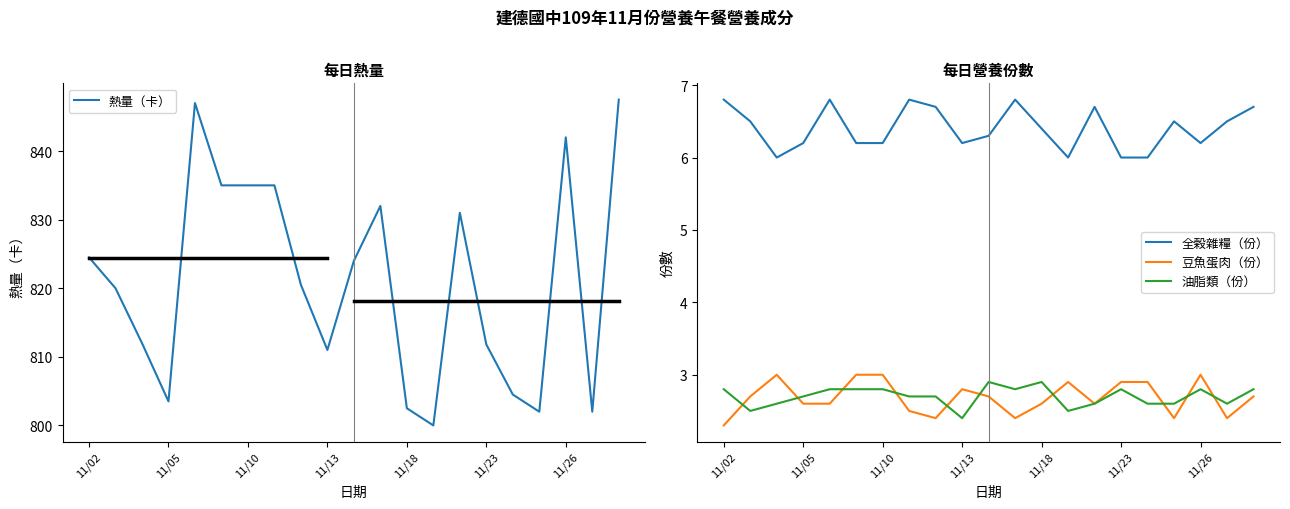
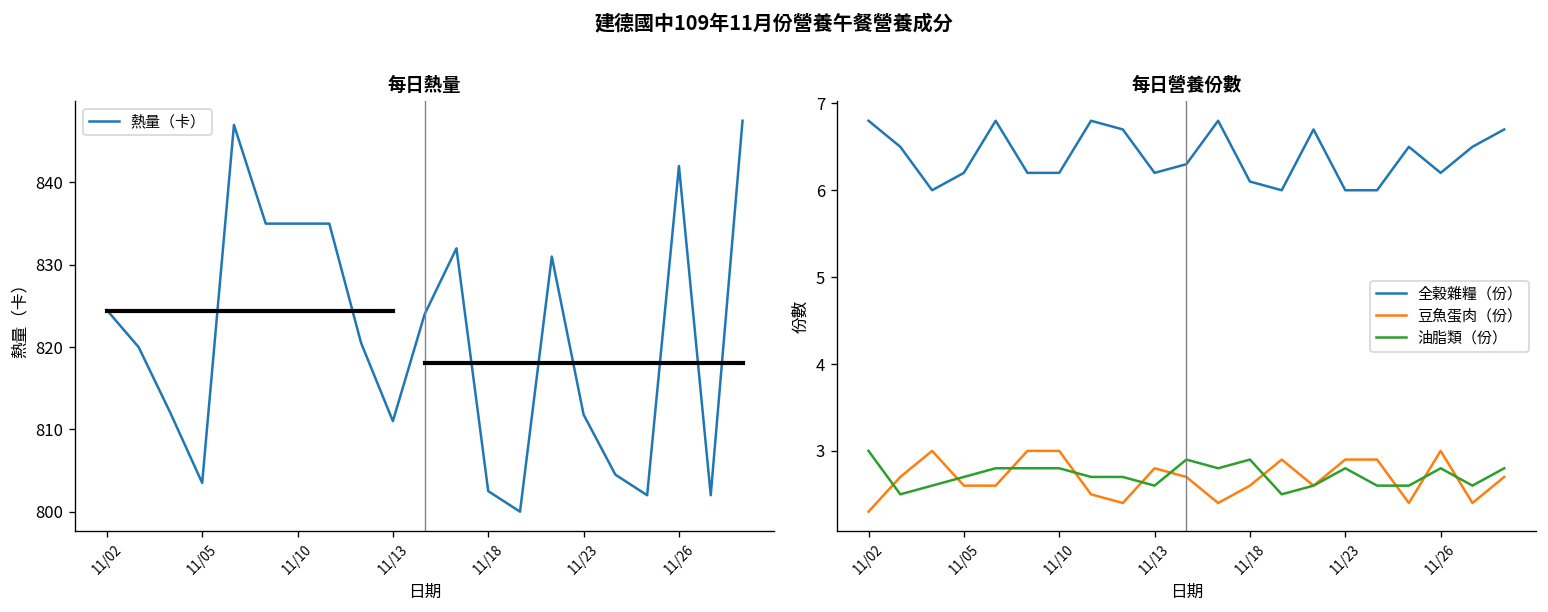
  {
    "每日熱量": {
      "熱量（卡）": {
        "11/05": 804,
        "11/10": 835,
        "11/13": 811,
        "11/18": 803,
        "11/23": 812,
        "11/26": 842
      }
    },
    "每日營養份數": {
      "全榖雜糧（份）": {
        "11/02": 6.8,
        "11/05": 6.2,
        "11/10": 6.2,
        "11/13": 6.2,
-       "11/18": 6.4,
+       "11/18": 6.1,
        "11/23": 6.0,
        "11/26": 6.2
      },
      "豆魚蛋肉（份）": {
        "11/02": 2.3,
        "11/05": 2.6,
        "11/10": 3.0,
        "11/13": 2.8,
        "11/18": 2.6,
        "11/23": 2.9,
        "11/26": 3.0
      },
      "油脂類（份）": {
-       "11/02": 2.8,
+       "11/02": 3.0,
        "11/05": 2.7,
        "11/10": 2.8,
-       "11/13": 2.4,
+       "11/13": 2.6,
        "11/18": 2.9,
        "11/23": 2.8,
        "11/26": 2.8
      }
    }
  }
